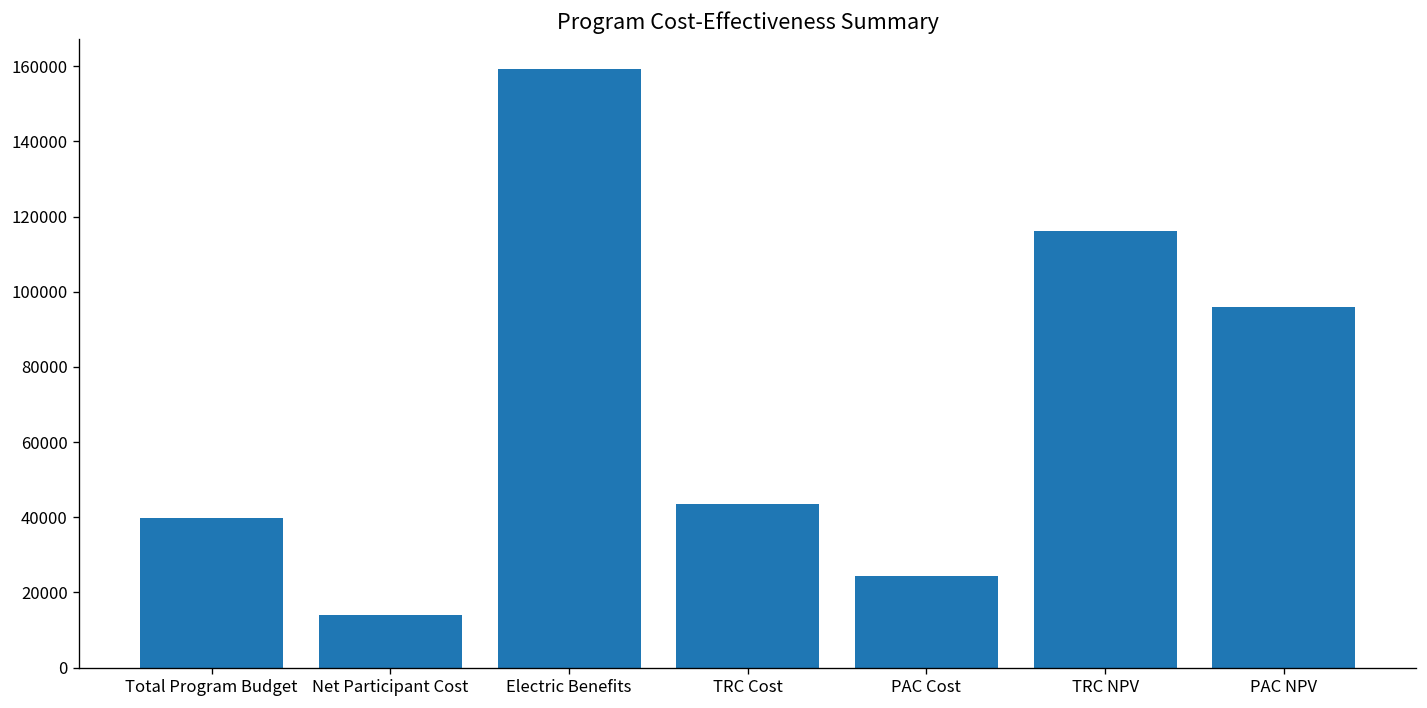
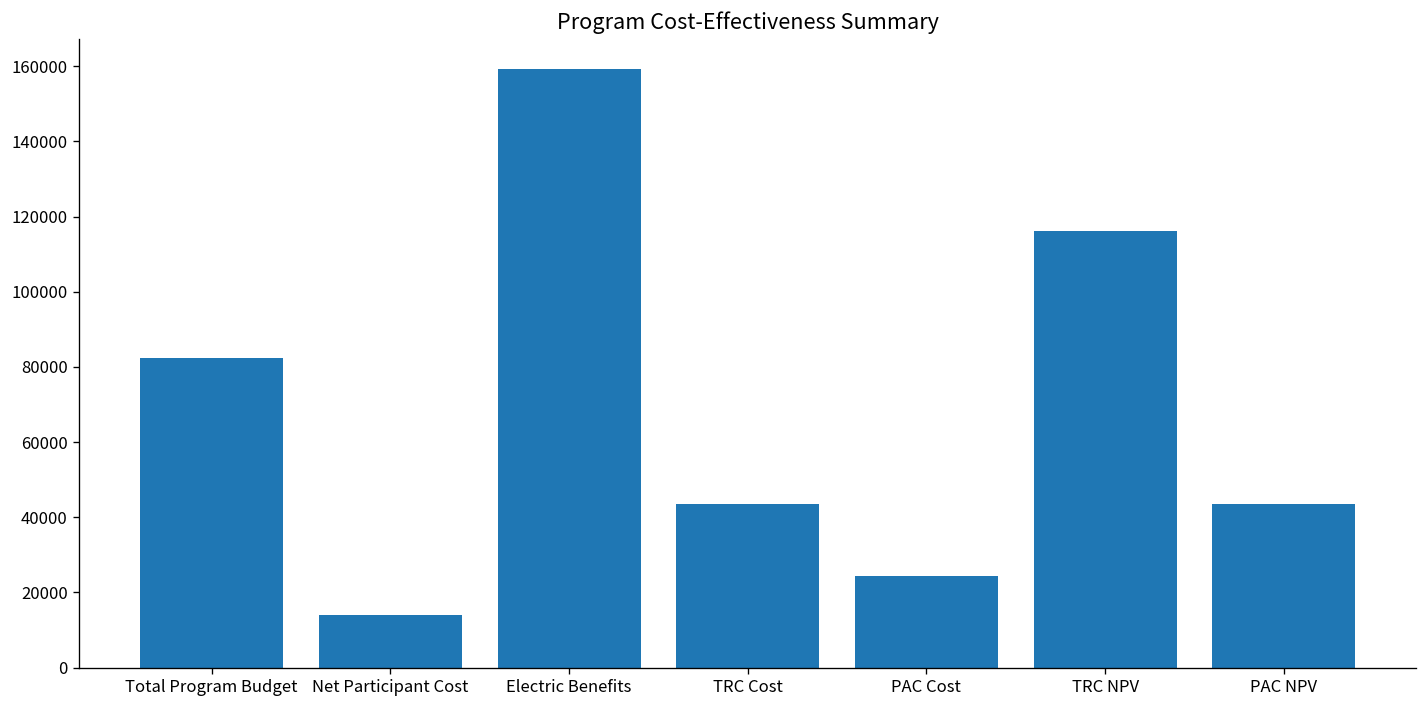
  {
-   "Total Program Budget": 40000,
+   "Total Program Budget": 82000,
    "Net Participant Cost": 14000,
    "Electric Benefits": 159000,
    "TRC Cost": 43000,
    "PAC Cost": 24000,
    "TRC NPV": 116000,
-   "PAC NPV": 96000
+   "PAC NPV": 43000
  }
